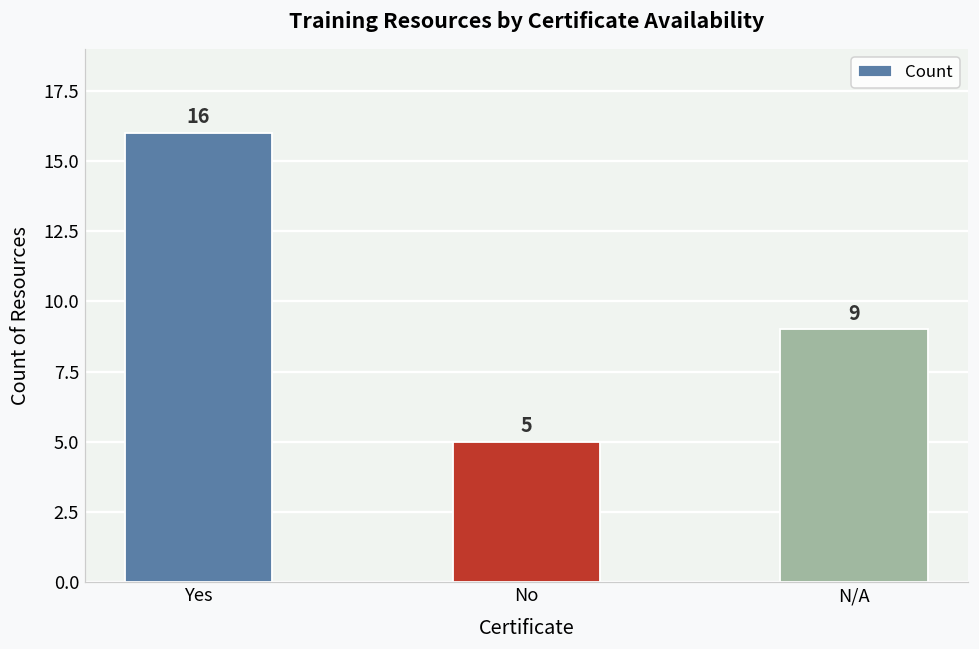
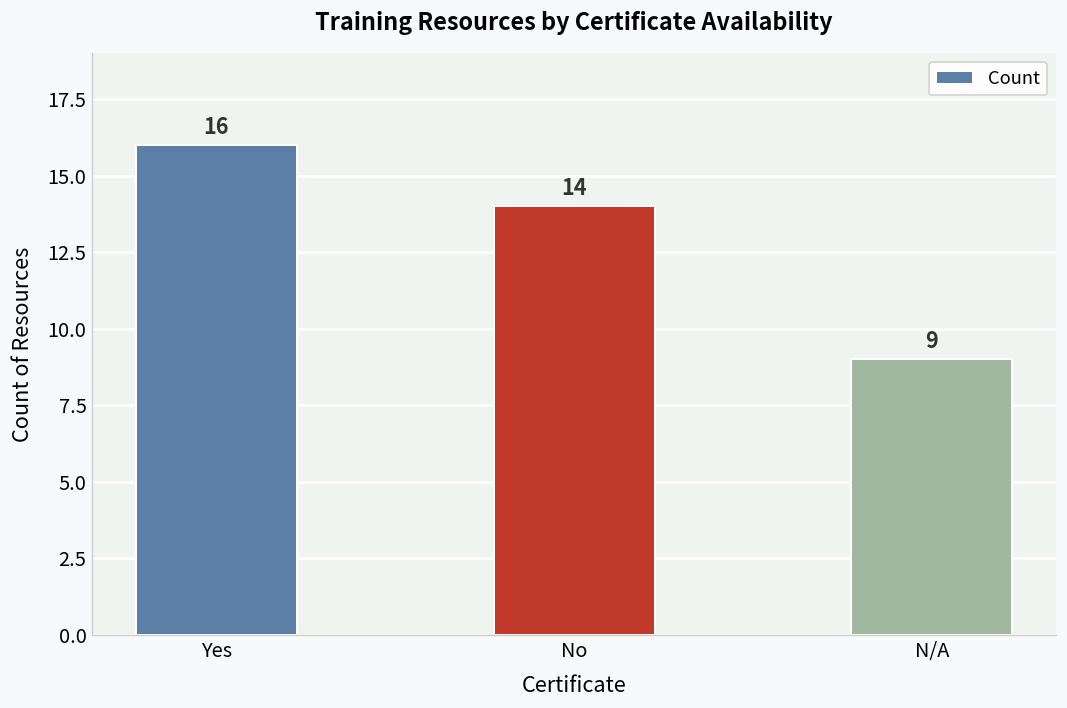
  {
    "Yes": 16,
-   "No": 5,
+   "No": 14,
    "N/A": 9
  }
